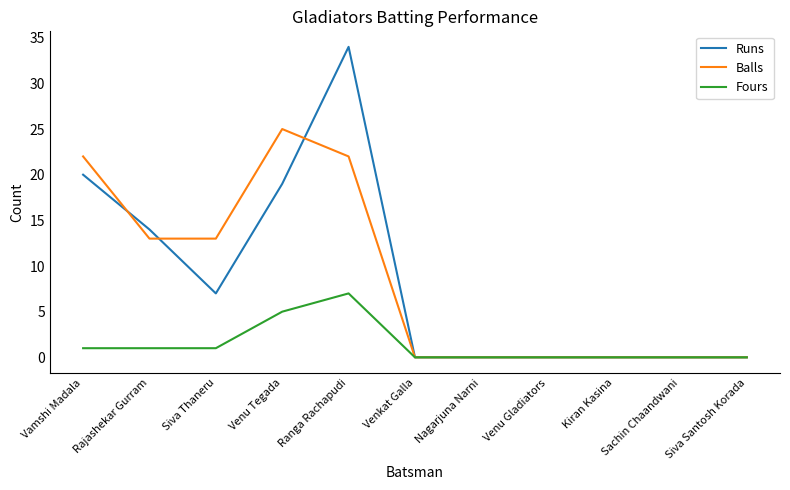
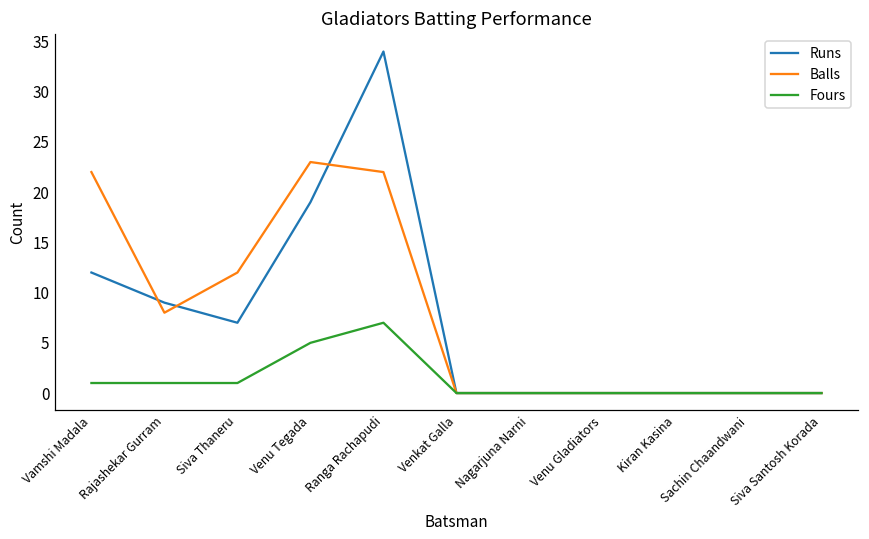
  {
    "Runs": {
-     "Vamshi Madala": 20,
-     "Rajashekar Gurram": 14,
+     "Vamshi Madala": 12,
+     "Rajashekar Gurram": 9,
      "Siva Thaneru": 7,
      "Venu Tegada": 19,
      "Ranga Rachapudi": 34
    },
    "Balls": {
      "Vamshi Madala": 22,
-     "Rajashekar Gurram": 13,
-     "Siva Thaneru": 13,
-     "Venu Tegada": 25,
+     "Rajashekar Gurram": 8,
+     "Siva Thaneru": 12,
+     "Venu Tegada": 23,
      "Ranga Rachapudi": 22
    },
    "Fours": {
      "Vamshi Madala": 1,
      "Rajashekar Gurram": 1,
      "Siva Thaneru": 1,
      "Venu Tegada": 5,
      "Ranga Rachapudi": 7
    }
  }
